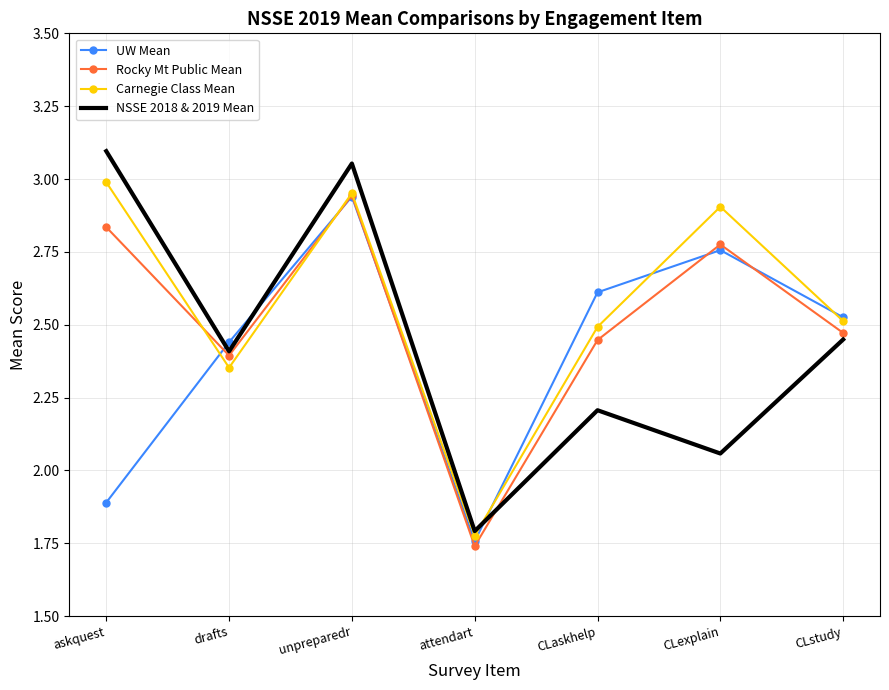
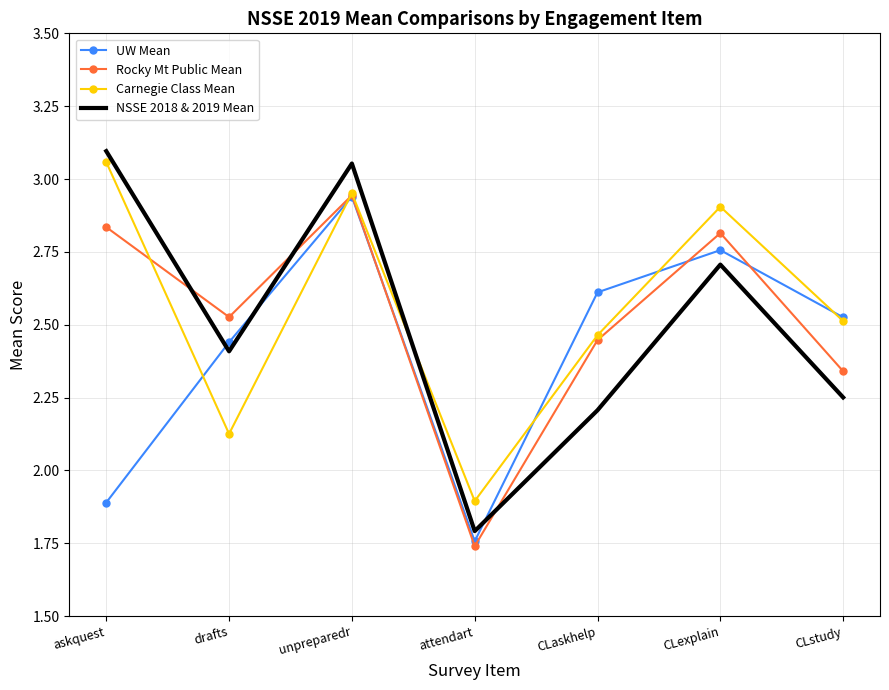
  {
    "UW Mean": {
      "askquest": 1.89,
      "drafts": 2.44,
      "attendart": 1.76,
      "CLaskhelp": 2.61,
      "CLexplain": 2.76,
      "CLstudy": 2.53
    },
    "Rocky Mt Public Mean": {
      "askquest": 2.83,
-     "drafts": 2.39,
+     "drafts": 2.53,
      "attendart": 1.74,
      "CLaskhelp": 2.45,
-     "CLexplain": 2.78,
-     "CLstudy": 2.47
+     "CLexplain": 2.81,
+     "CLstudy": 2.34
    },
    "Carnegie Class Mean": {
-     "askquest": 2.99,
-     "drafts": 2.35,
-     "attendart": 1.78,
-     "CLaskhelp": 2.49,
+     "askquest": 3.06,
+     "drafts": 2.13,
+     "attendart": 1.89,
+     "CLaskhelp": 2.46,
      "CLexplain": 2.90,
      "CLstudy": 2.51
    },
    "NSSE 2018 & 2019 Mean": {
      "askquest": 3.10,
      "drafts": 2.41,
      "unpreparedr": 3.05,
      "attendart": 1.79,
      "CLaskhelp": 2.21,
-     "CLexplain": 2.06,
-     "CLstudy": 2.45
+     "CLexplain": 2.71,
+     "CLstudy": 2.25
    }
  }
